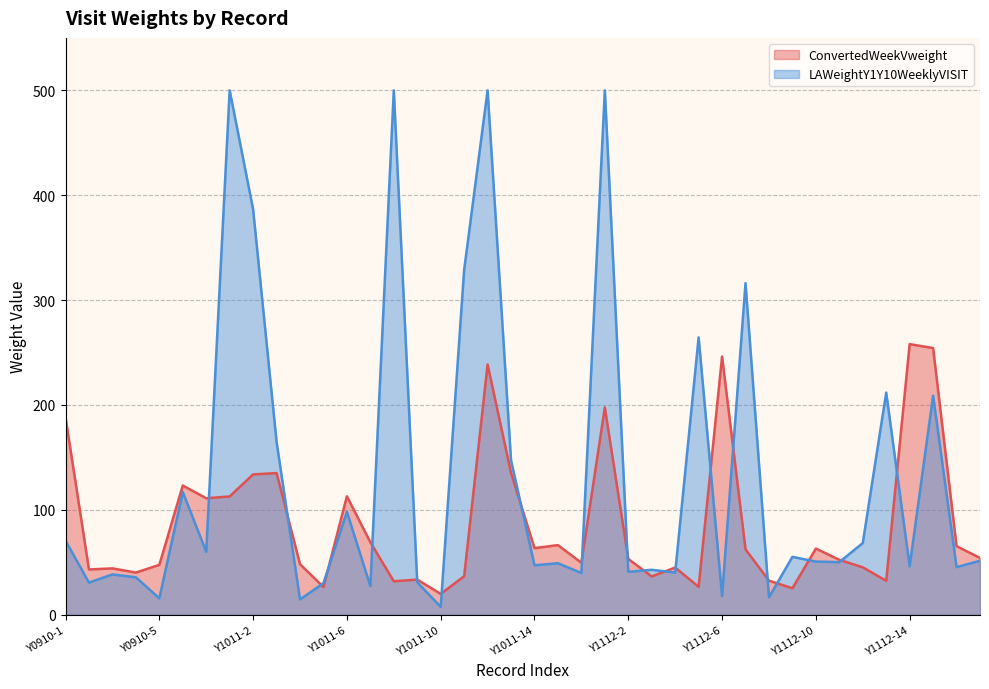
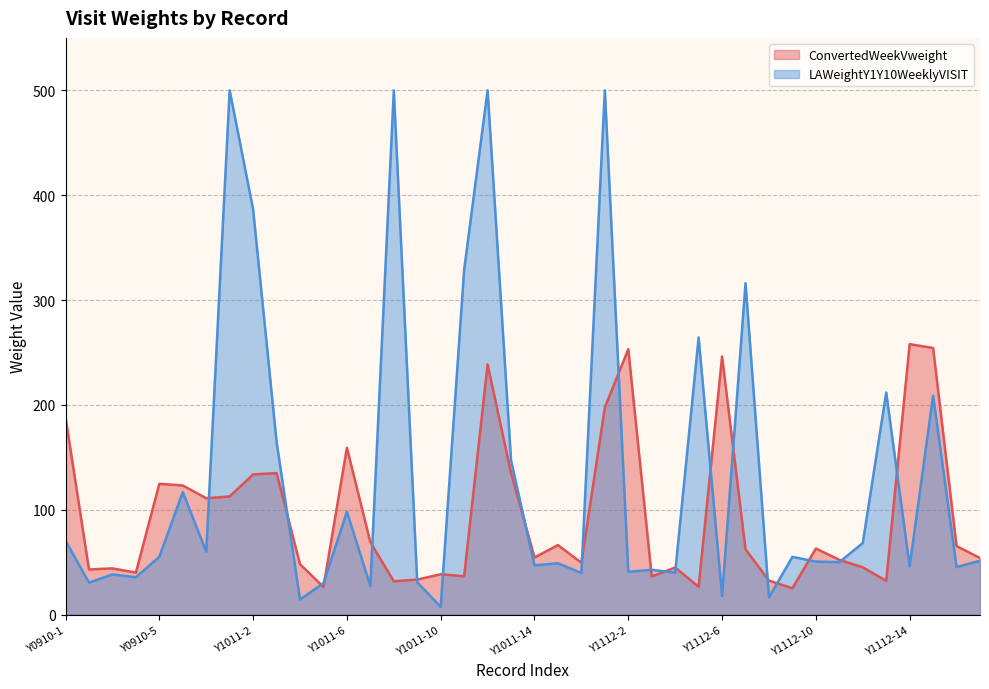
  {
    "ConvertedWeekVweight": {
      "Y0910-1": 188,
-     "Y0910-5": 47,
+     "Y0910-5": 125,
      "Y1011-2": 134,
-     "Y1011-6": 113,
-     "Y1011-10": 20,
-     "Y1011-14": 63,
-     "Y1112-2": 53,
+     "Y1011-6": 159,
+     "Y1011-10": 39,
+     "Y1011-14": 55,
+     "Y1112-2": 253,
      "Y1112-6": 246,
      "Y1112-10": 63,
      "Y1112-14": 258
    },
    "LAWeightY1Y10WeeklyVISIT": {
      "Y0910-1": 71,
-     "Y0910-5": 16,
+     "Y0910-5": 55,
      "Y1011-2": 386,
      "Y1011-6": 98,
      "Y1011-10": 7,
      "Y1011-14": 47,
      "Y1112-2": 41,
      "Y1112-6": 18,
      "Y1112-10": 51,
      "Y1112-14": 46
    }
  }
